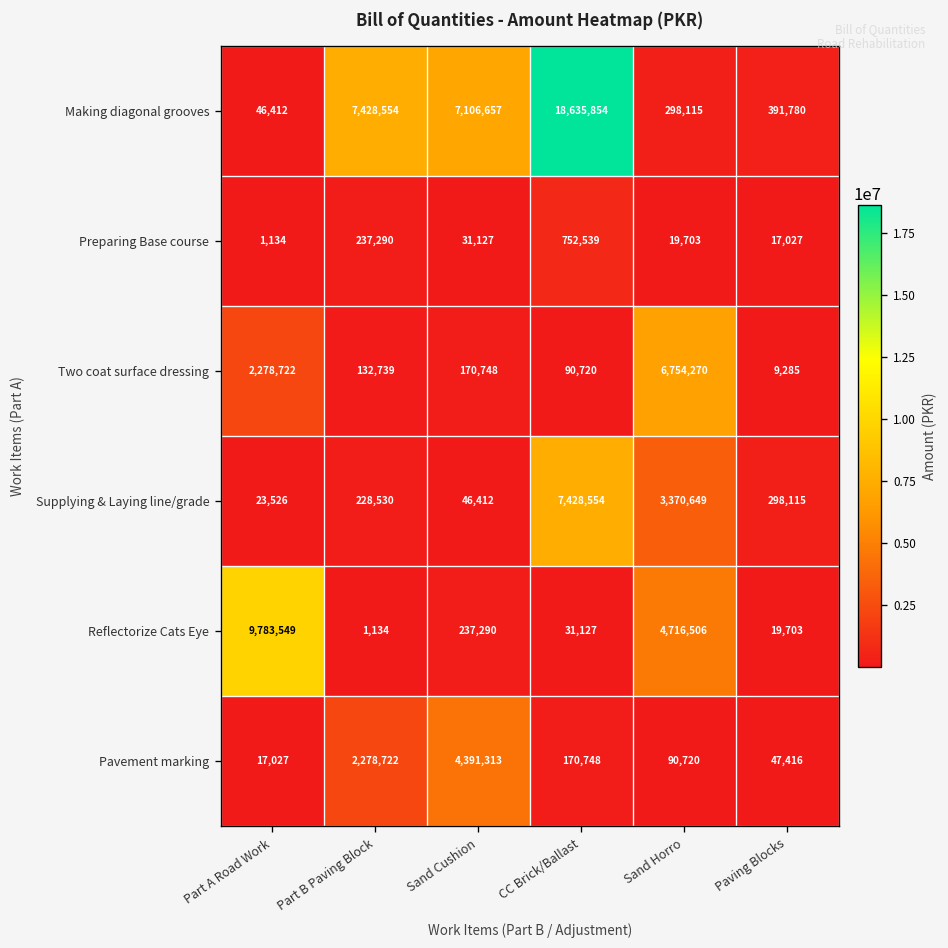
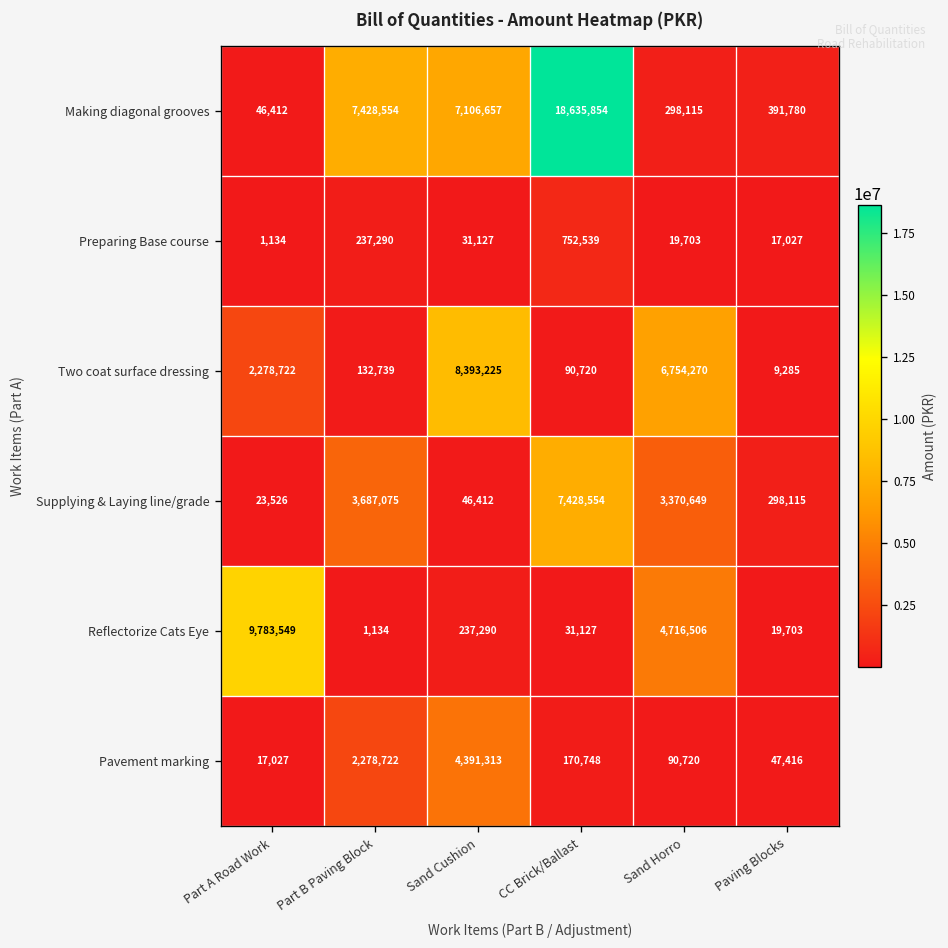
  {
    "Making diagonal grooves": {
      "Part A Road Work": "46,412",
      "Part B Paving Block": "7,428,554",
      "Sand Cushion": "7,106,657",
      "CC Brick/Ballast": "18,635,854",
      "Sand Horro": "298,115",
      "Paving Blocks": "391,780"
    },
    "Preparing Base course": {
      "Part A Road Work": "1,134",
      "Part B Paving Block": "237,290",
      "Sand Cushion": "31,127",
      "CC Brick/Ballast": "752,539",
      "Sand Horro": "19,703",
      "Paving Blocks": "17,027"
    },
    "Two coat surface dressing": {
      "Part A Road Work": "2,278,722",
      "Part B Paving Block": "132,739",
-     "Sand Cushion": "170,748",
+     "Sand Cushion": "8,393,225",
      "CC Brick/Ballast": "90,720",
      "Sand Horro": "6,754,270",
      "Paving Blocks": "9,285"
    },
    "Supplying & Laying line/grade": {
      "Part A Road Work": "23,526",
-     "Part B Paving Block": "228,530",
+     "Part B Paving Block": "3,687,075",
      "Sand Cushion": "46,412",
      "CC Brick/Ballast": "7,428,554",
      "Sand Horro": "3,370,649",
      "Paving Blocks": "298,115"
    },
    "Reflectorize Cats Eye": {
      "Part A Road Work": "9,783,549",
      "Part B Paving Block": "1,134",
      "Sand Cushion": "237,290",
      "CC Brick/Ballast": "31,127",
      "Sand Horro": "4,716,506",
      "Paving Blocks": "19,703"
    },
    "Pavement marking": {
      "Part A Road Work": "17,027",
      "Part B Paving Block": "2,278,722",
      "Sand Cushion": "4,391,313",
      "CC Brick/Ballast": "170,748",
      "Sand Horro": "90,720",
      "Paving Blocks": "47,416"
    }
  }
